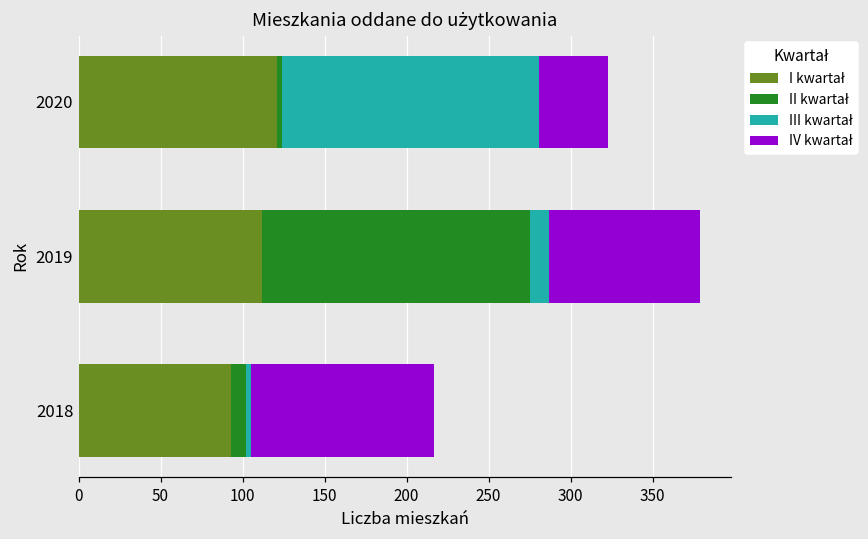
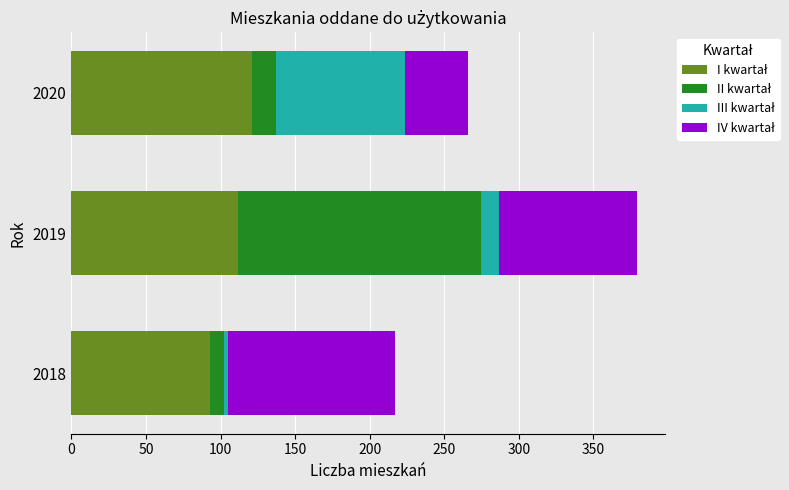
  {
    "I kwartał": {
      "2020": 121,
      "2019": 112,
      "2018": 93
    },
    "II kwartał": {
-     "2020": 3,
+     "2020": 16,
      "2019": 163,
      "2018": 9
    },
    "III kwartał": {
-     "2020": 157,
+     "2020": 87,
      "2019": 12,
      "2018": 3
    },
    "IV kwartał": {
      "2020": 42,
      "2019": 92,
      "2018": 112
    }
  }
